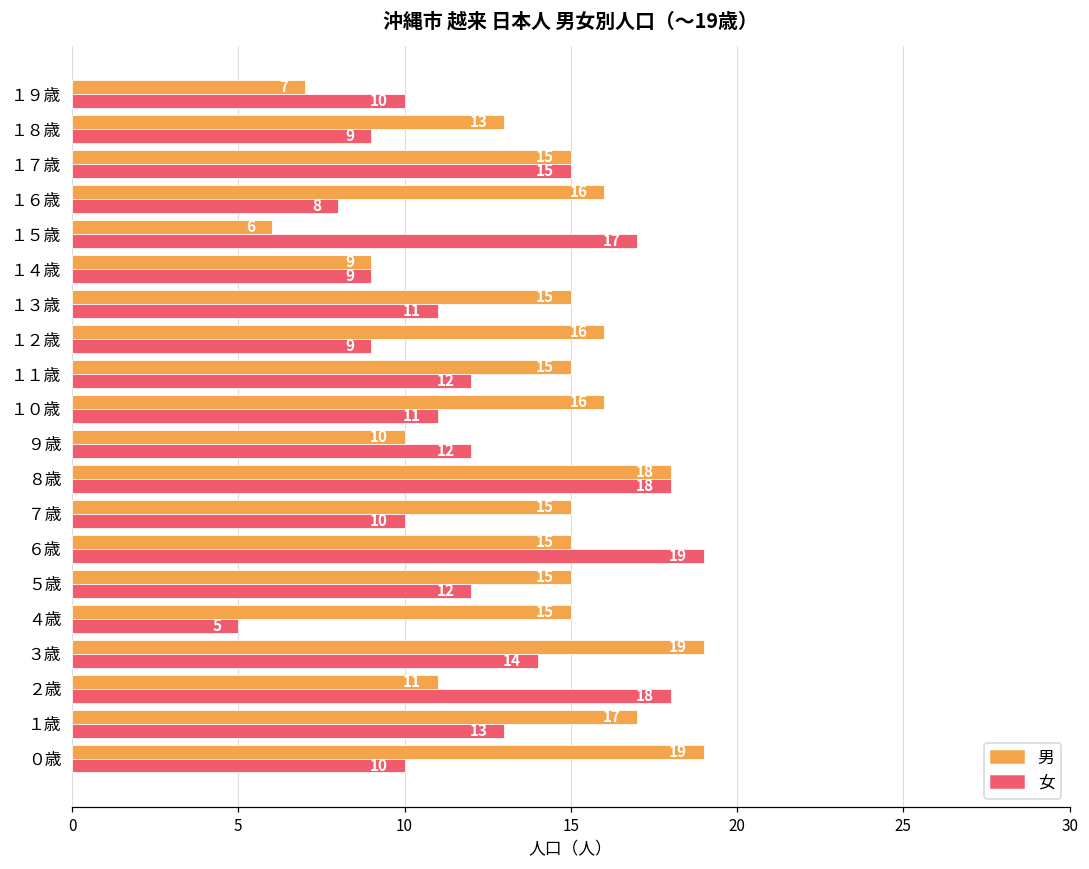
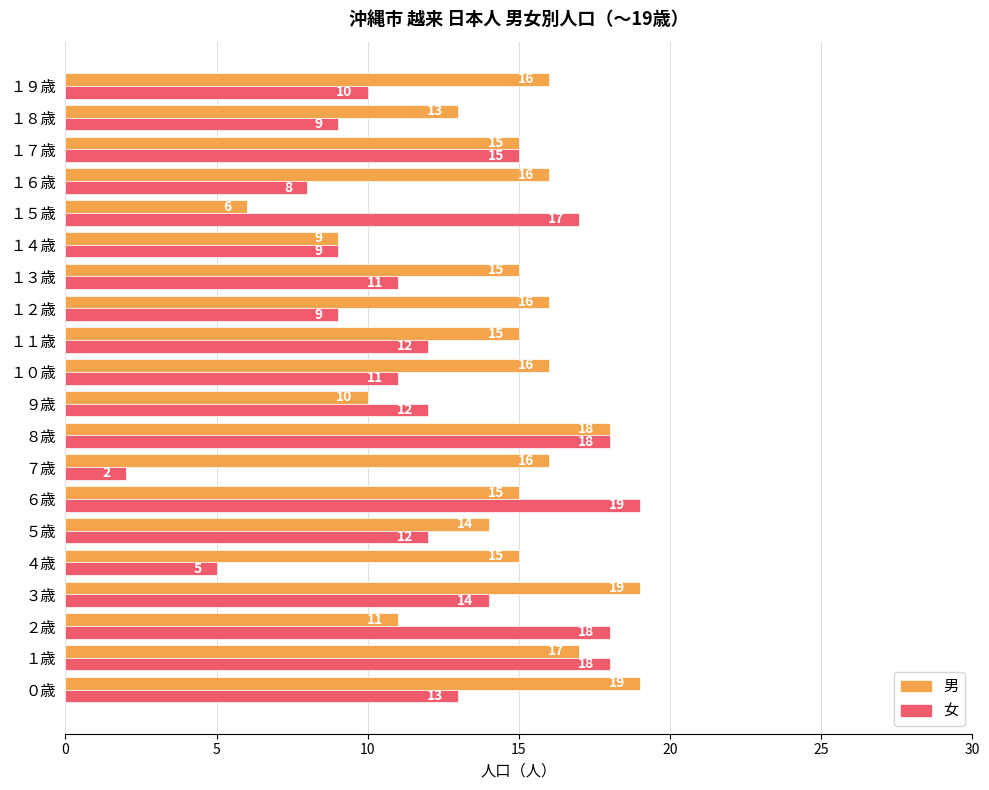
  {
    "男": {
-     "１９歳": 7,
+     "１９歳": 16,
      "１８歳": 13,
      "１７歳": 15,
      "１６歳": 16,
      "１５歳": 6,
      "１４歳": 9,
      "１３歳": 15,
      "１２歳": 16,
      "１１歳": 15,
      "１０歳": 16,
      "９歳": 10,
      "８歳": 18,
-     "７歳": 15,
+     "７歳": 16,
      "６歳": 15,
-     "５歳": 15,
+     "５歳": 14,
      "４歳": 15,
      "３歳": 19,
      "２歳": 11,
      "１歳": 17,
      "０歳": 19
    },
    "女": {
      "１９歳": 10,
      "１８歳": 9,
      "１７歳": 15,
      "１６歳": 8,
      "１５歳": 17,
      "１４歳": 9,
      "１３歳": 11,
      "１２歳": 9,
      "１１歳": 12,
      "１０歳": 11,
      "９歳": 12,
      "８歳": 18,
-     "７歳": 10,
+     "７歳": 2,
      "６歳": 19,
      "５歳": 12,
      "４歳": 5,
      "３歳": 14,
      "２歳": 18,
-     "１歳": 13,
-     "０歳": 10
+     "１歳": 18,
+     "０歳": 13
    }
  }
